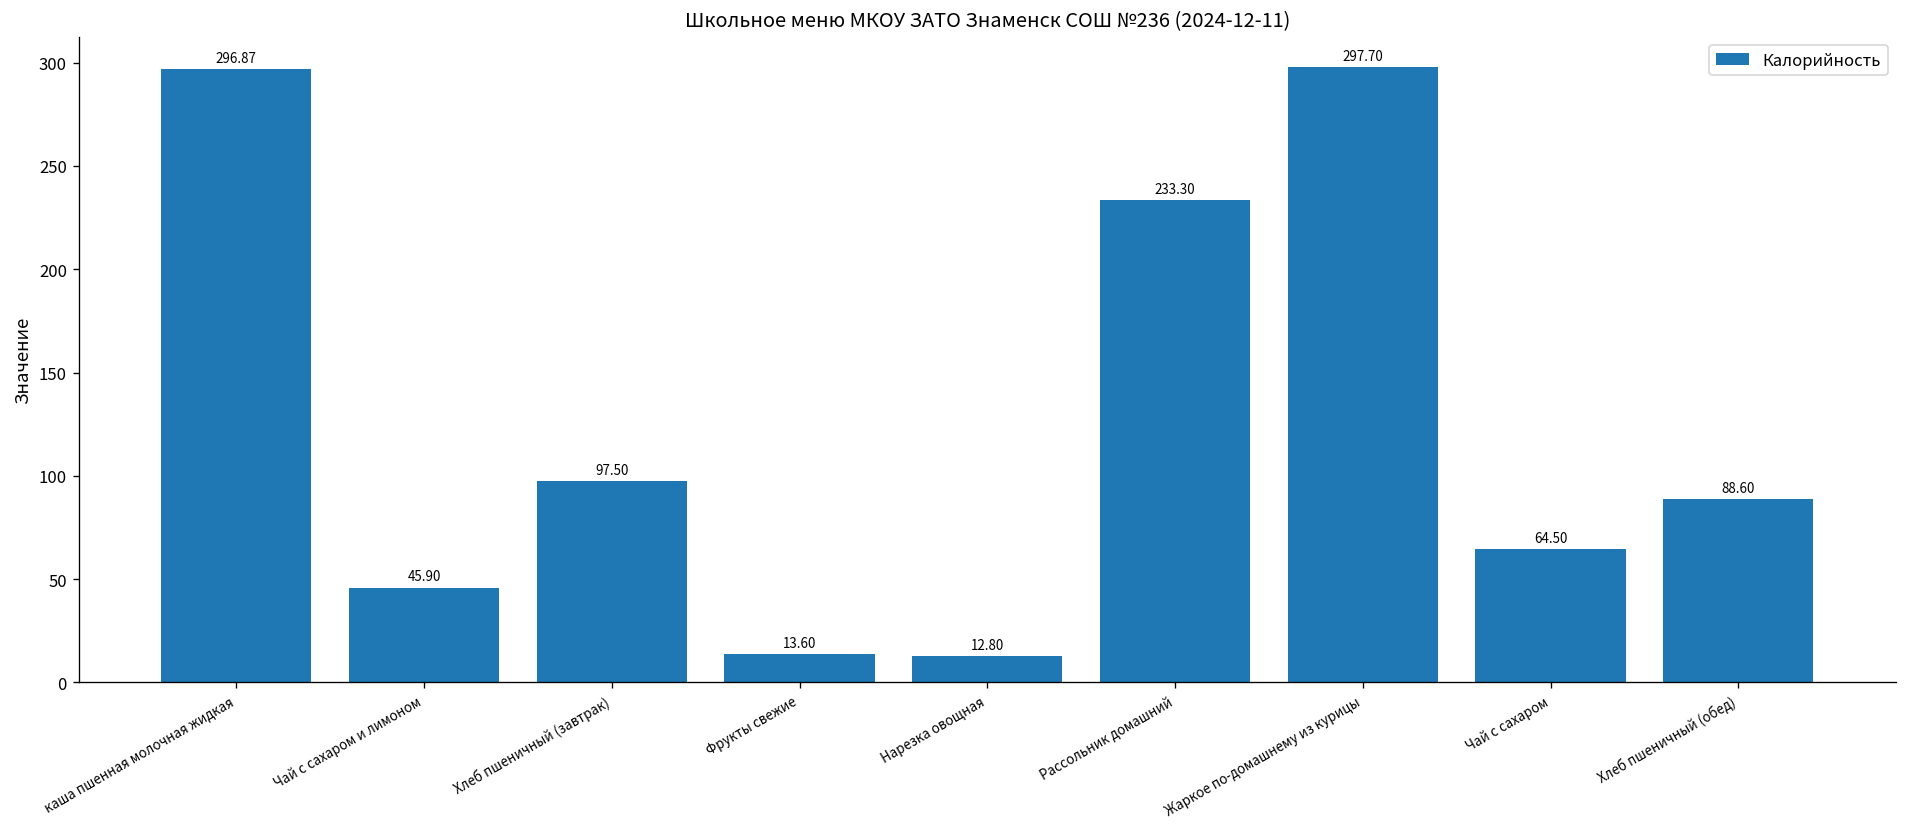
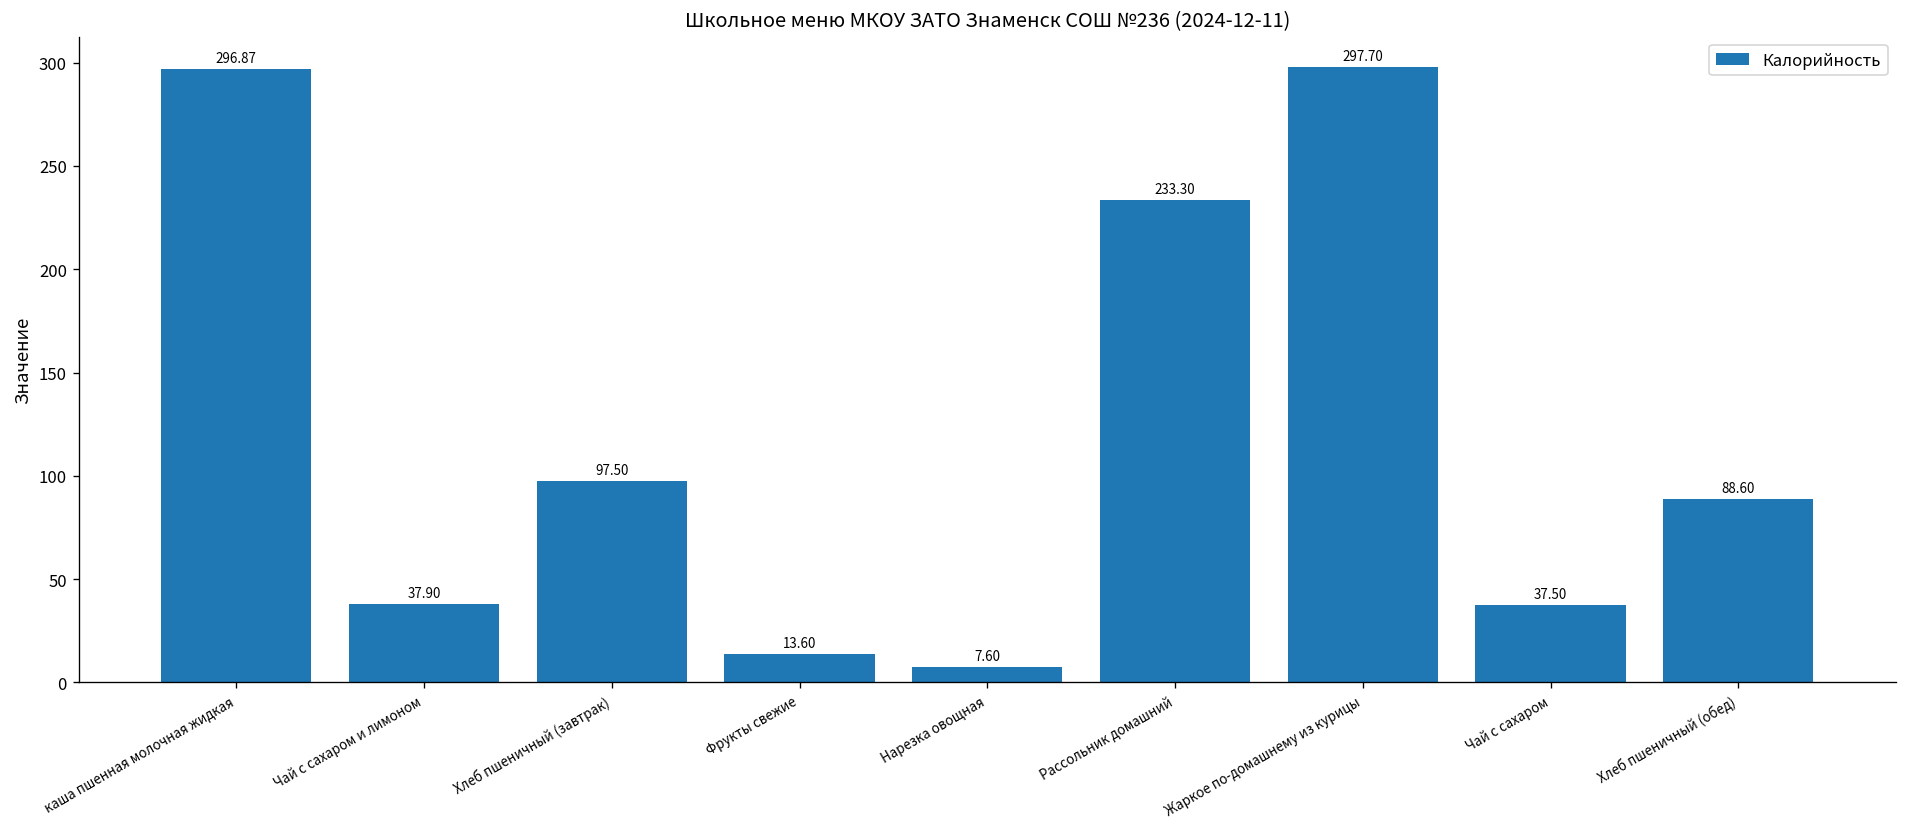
  {
    "каша пшенная молочная жидкая": 296.87,
-   "Чай с сахаром и лимоном": 45.90,
+   "Чай с сахаром и лимоном": 37.90,
    "Хлеб пшеничный (завтрак)": 97.50,
    "Фрукты свежие": 13.60,
-   "Нарезка овощная": 12.80,
+   "Нарезка овощная": 7.60,
    "Рассольник домашний": 233.30,
    "Жаркое по-домашнему из курицы": 297.70,
-   "Чай с сахаром": 64.50,
+   "Чай с сахаром": 37.50,
    "Хлеб пшеничный (обед)": 88.60
  }
